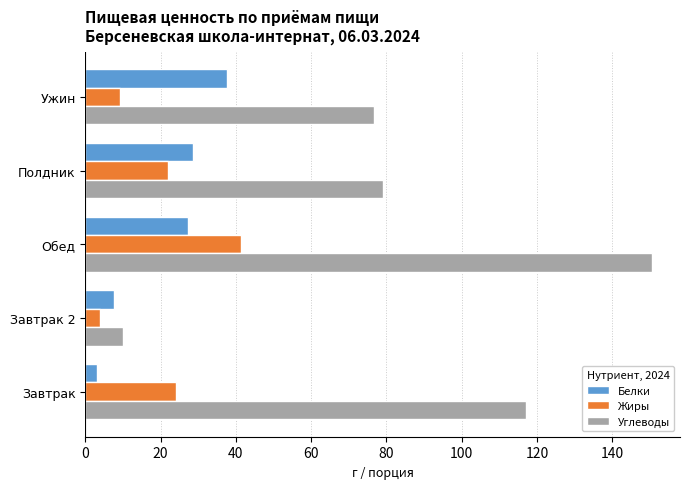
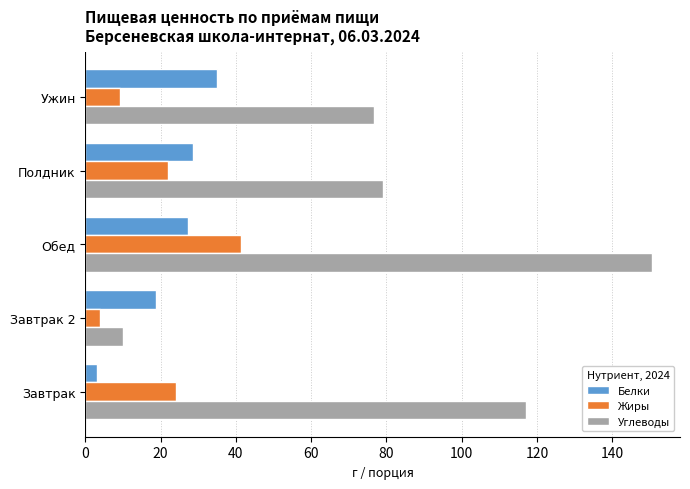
  {
    "Белки": {
-     "Ужин": 38,
+     "Ужин": 35,
      "Полдник": 29,
      "Обед": 27,
-     "Завтрак 2": 8,
+     "Завтрак 2": 19,
      "Завтрак": 3
    },
    "Жиры": {
      "Ужин": 9,
      "Полдник": 22,
      "Обед": 41,
      "Завтрак 2": 4,
      "Завтрак": 24
    },
    "Углеводы": {
      "Ужин": 77,
      "Полдник": 79,
      "Обед": 150,
      "Завтрак 2": 10,
      "Завтрак": 117
    }
  }
